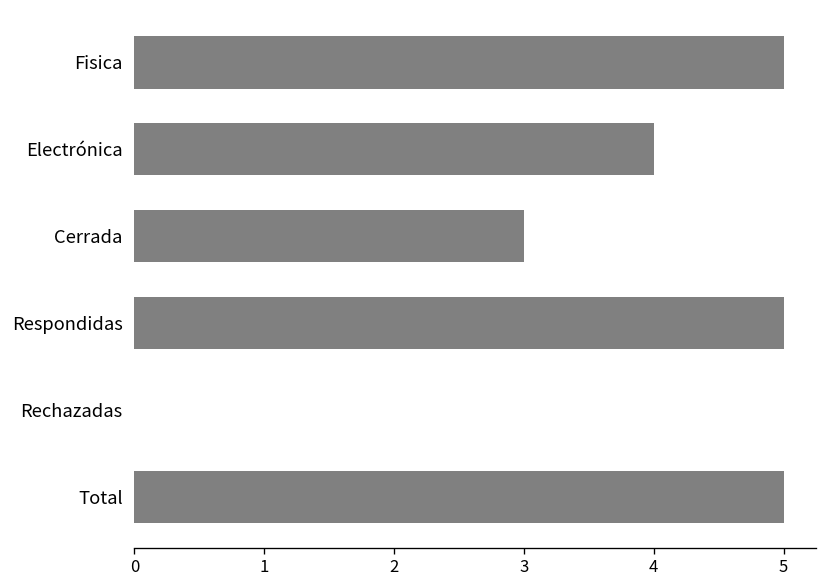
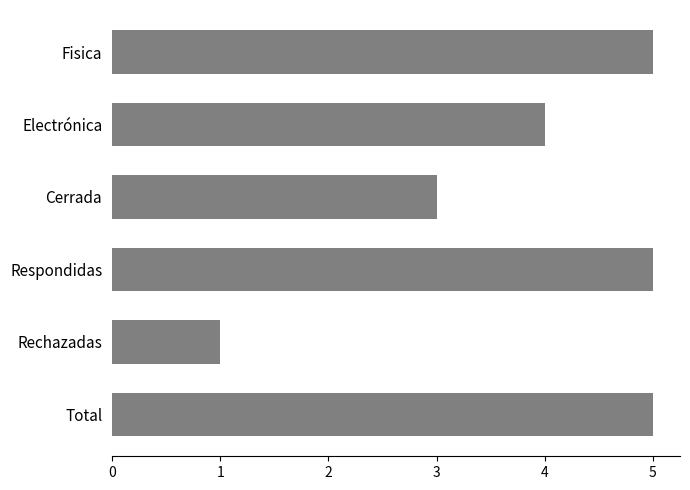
  {
    "Fisica": 5,
    "Electrónica": 4,
    "Cerrada": 3,
    "Respondidas": 5,
-   "Rechazadas": 0,
+   "Rechazadas": 1,
    "Total": 5
  }
